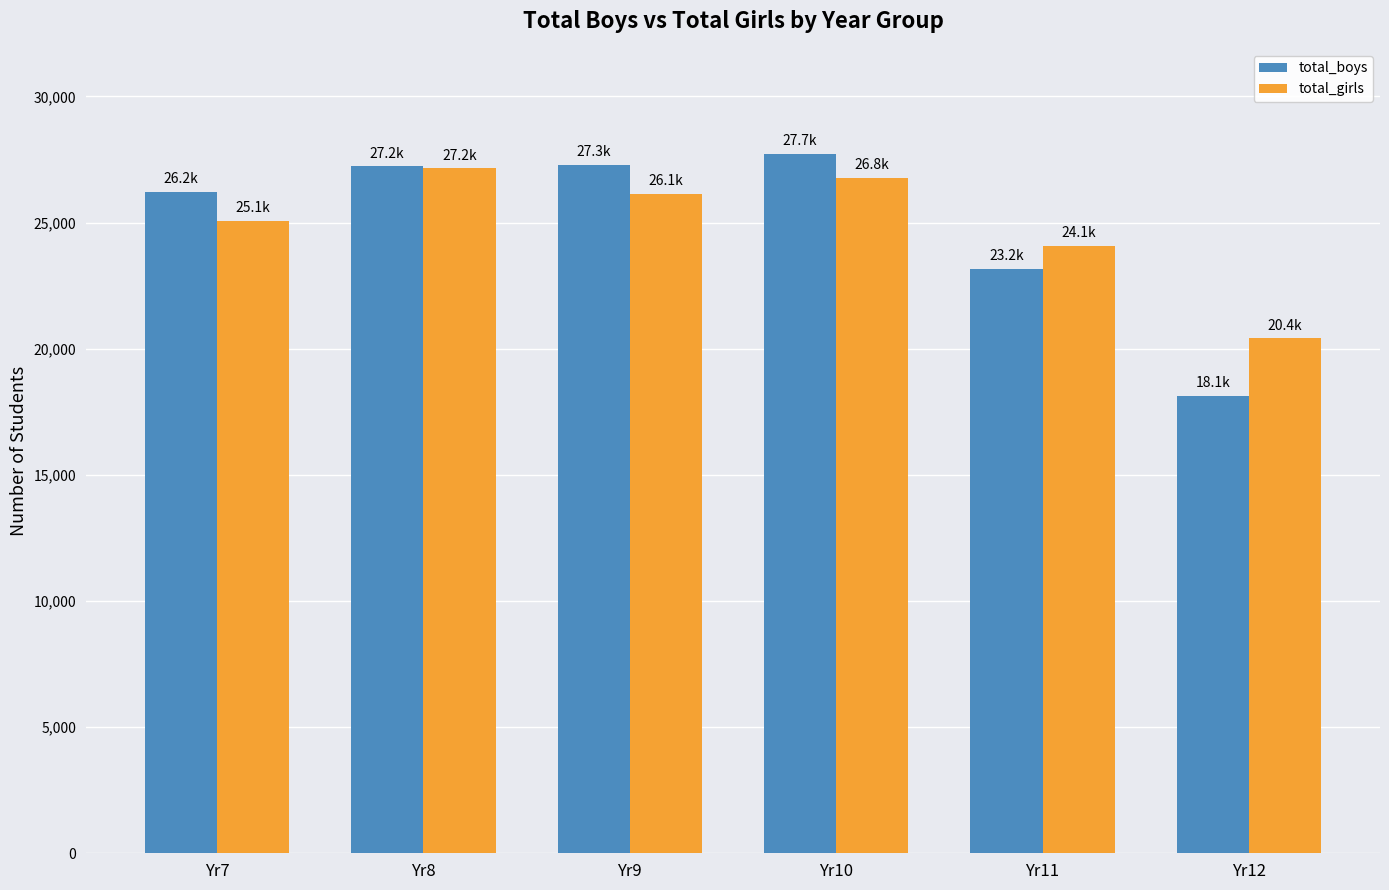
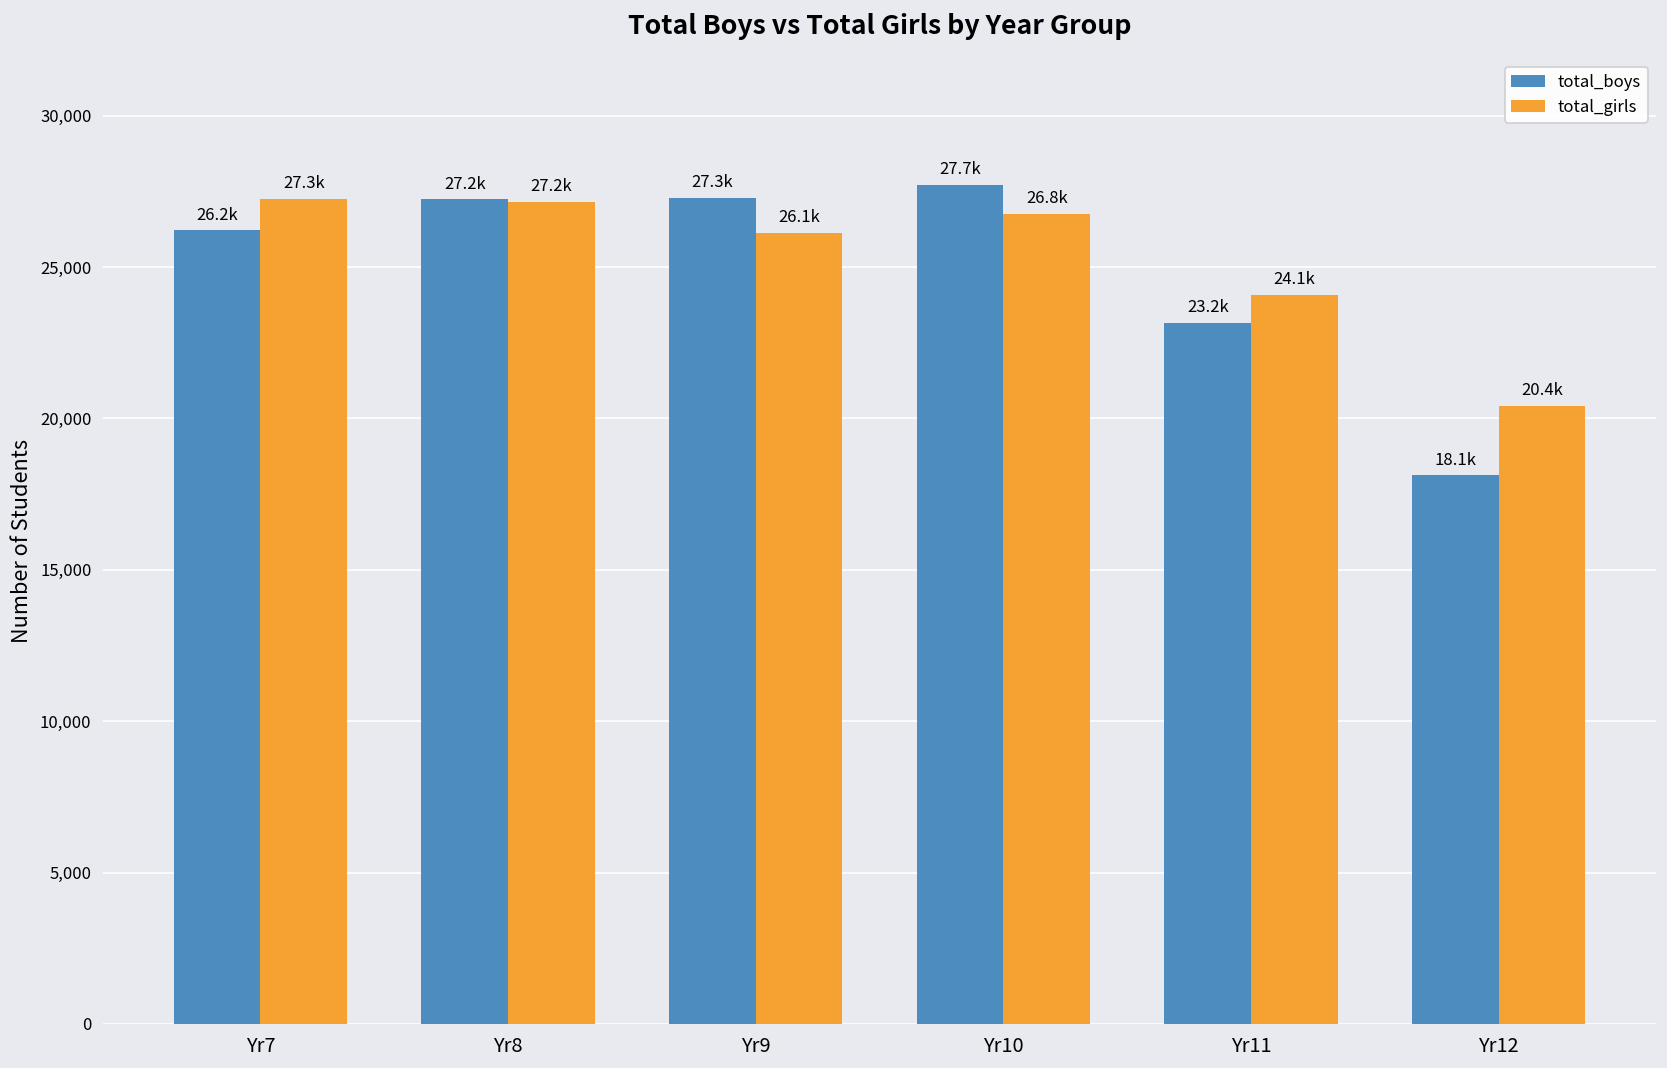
  {
    "total_boys": {
      "Yr7": "26.2k",
      "Yr8": "27.2k",
      "Yr9": "27.3k",
      "Yr10": "27.7k",
      "Yr11": "23.2k",
      "Yr12": "18.1k"
    },
    "total_girls": {
-     "Yr7": "25.1k",
+     "Yr7": "27.3k",
      "Yr8": "27.2k",
      "Yr9": "26.1k",
      "Yr10": "26.8k",
      "Yr11": "24.1k",
      "Yr12": "20.4k"
    }
  }
